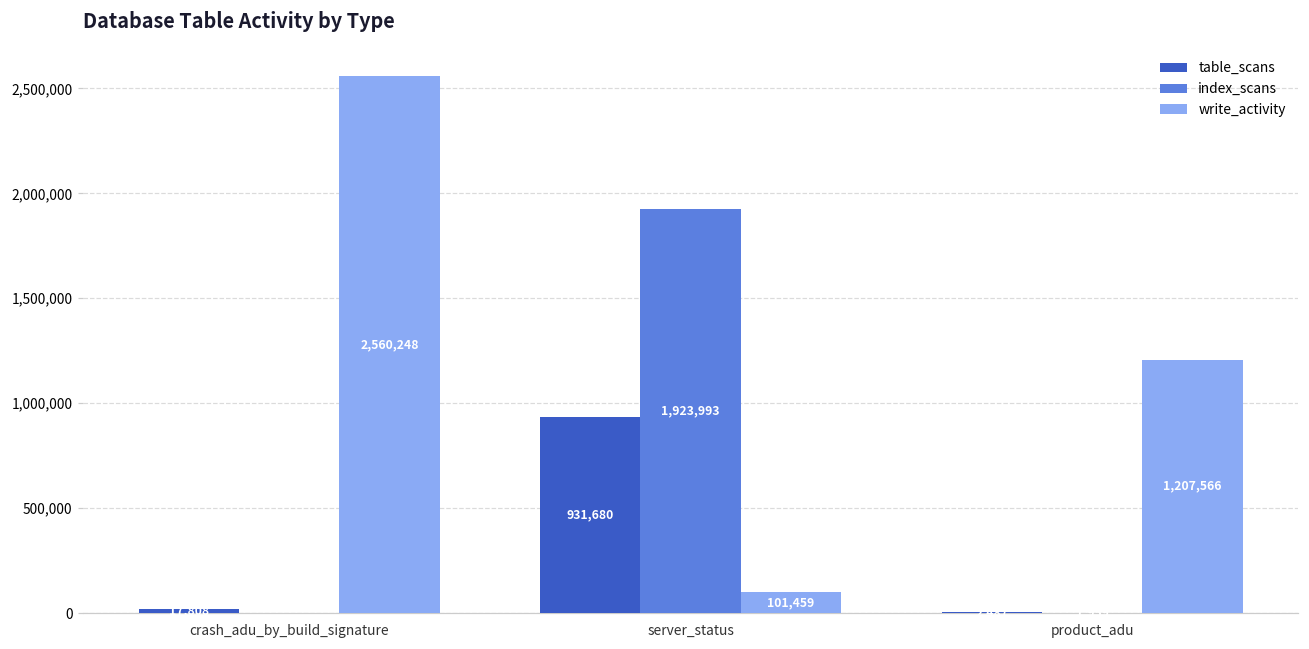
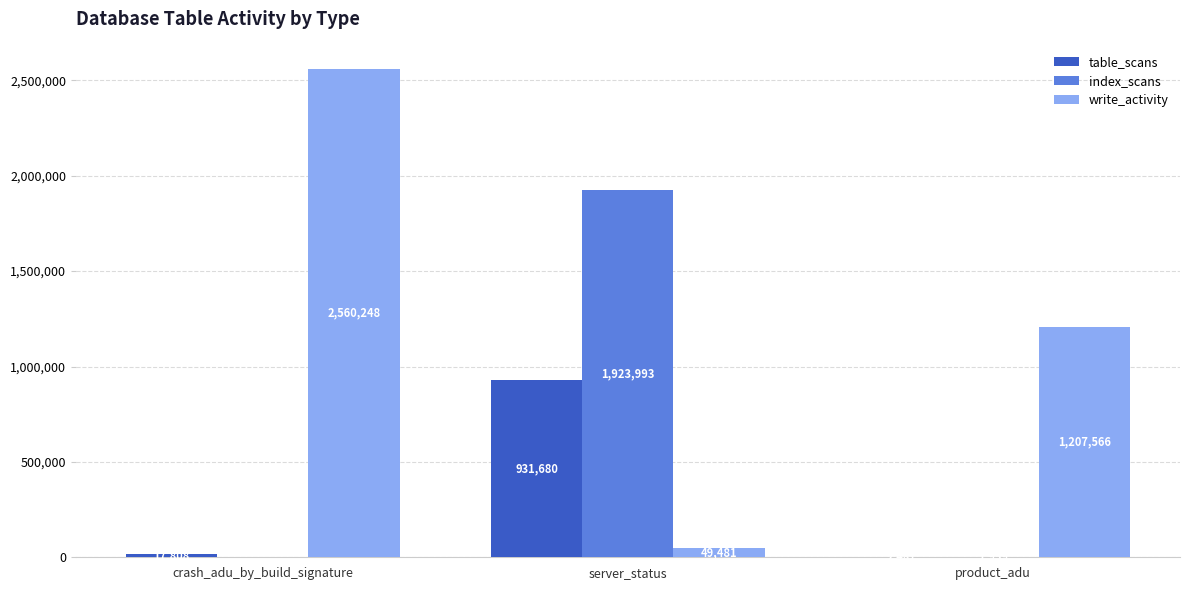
  {
    "write_activity": {
      "crash_adu_by_build_signature": "2,560,248",
-     "server_status": "101,459",
+     "server_status": "49,481",
      "product_adu": "1,207,566"
    }
  }
